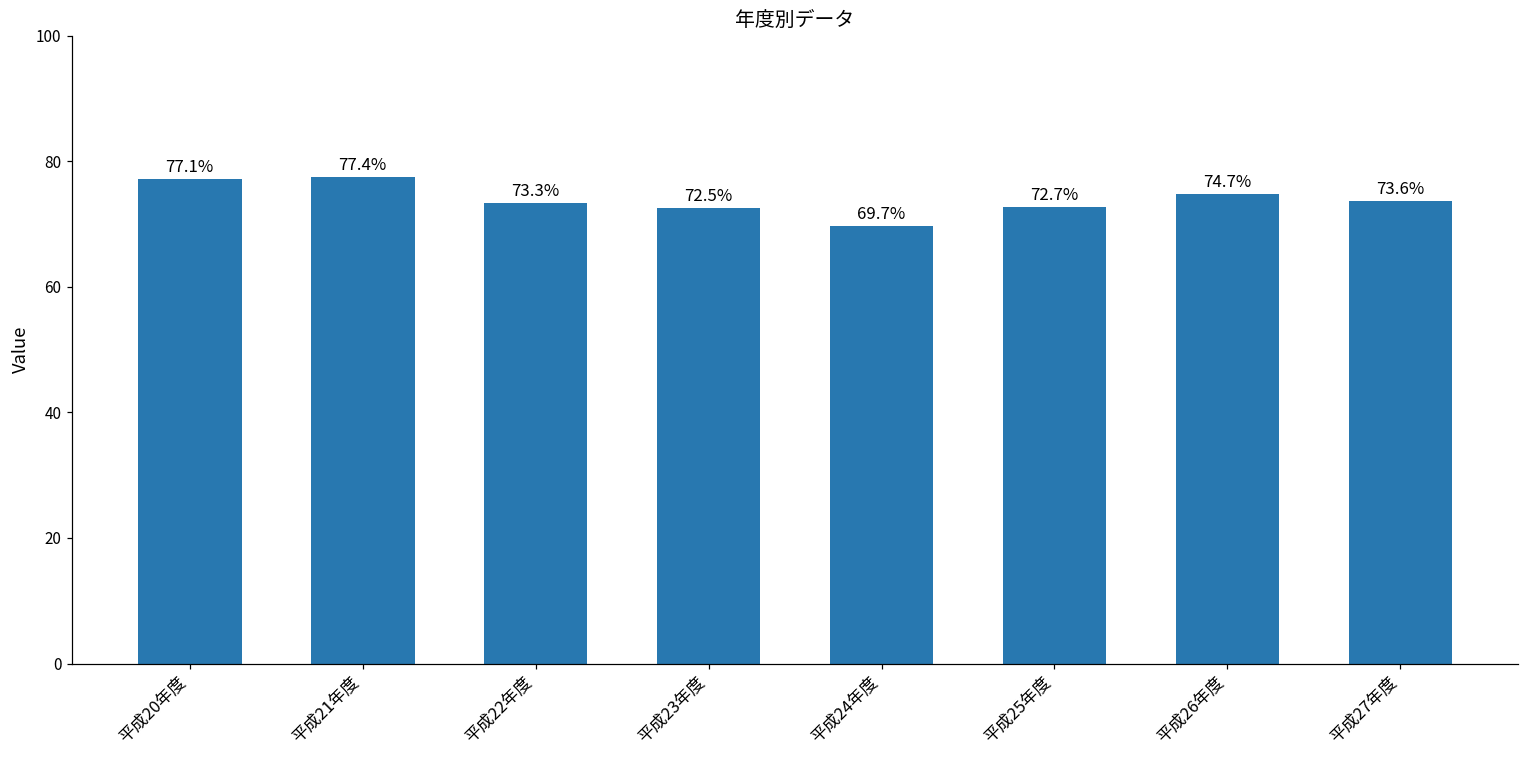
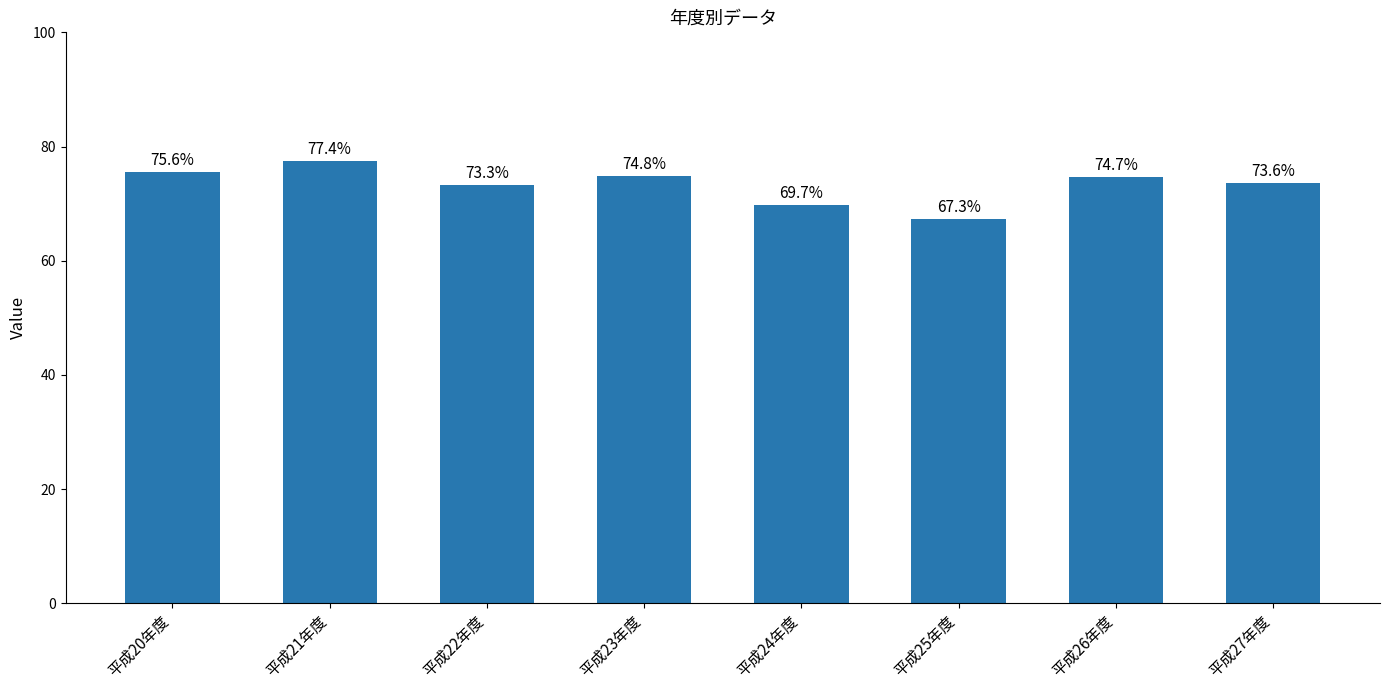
  {
-   "平成20年度": "77.1%",
+   "平成20年度": "75.6%",
    "平成21年度": "77.4%",
    "平成22年度": "73.3%",
-   "平成23年度": "72.5%",
+   "平成23年度": "74.8%",
    "平成24年度": "69.7%",
-   "平成25年度": "72.7%",
+   "平成25年度": "67.3%",
    "平成26年度": "74.7%",
    "平成27年度": "73.6%"
  }
